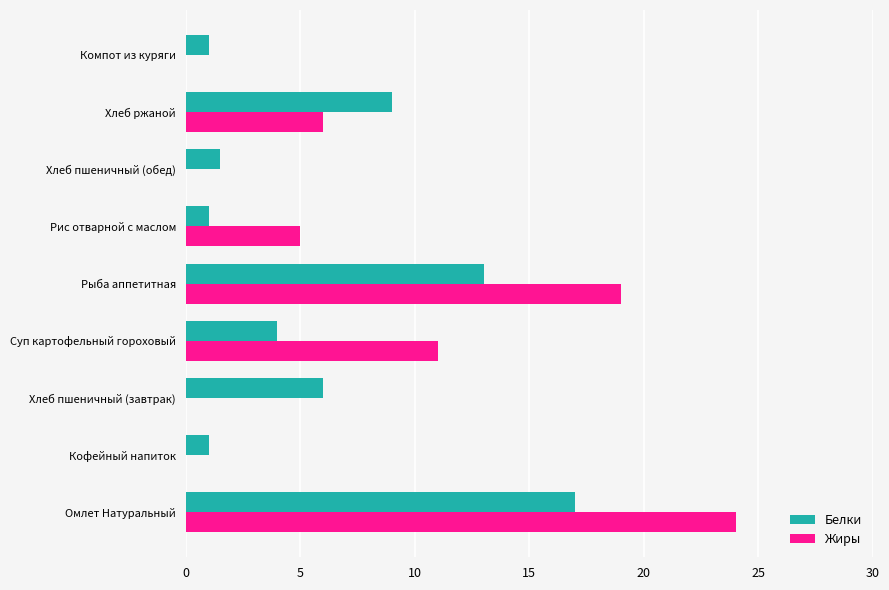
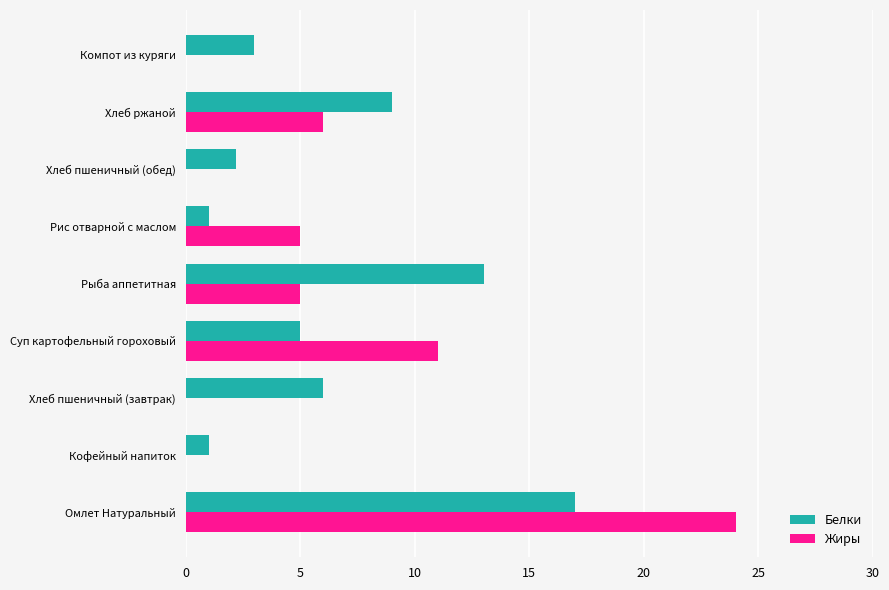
  {
    "Белки": {
-     "Компот из куряги": 1,
+     "Компот из куряги": 3,
      "Хлеб ржаной": 9.0,
-     "Хлеб пшеничный (обед)": 1.5,
+     "Хлеб пшеничный (обед)": 2.2,
      "Рис отварной с маслом": 1.0,
      "Рыба аппетитная": 13.0,
-     "Суп картофельный гороховый": 4,
+     "Суп картофельный гороховый": 5,
      "Хлеб пшеничный (завтрак)": 6.0,
      "Кофейный напиток": 1.0,
      "Омлет Натуральный": 17.0
    },
    "Жиры": {
      "Компот из куряги": 0,
      "Хлеб ржаной": 6,
      "Хлеб пшеничный (обед)": 0,
      "Рис отварной с маслом": 5,
-     "Рыба аппетитная": 19,
+     "Рыба аппетитная": 5,
      "Суп картофельный гороховый": 11,
      "Хлеб пшеничный (завтрак)": 0,
      "Кофейный напиток": 0,
      "Омлет Натуральный": 24
    }
  }
